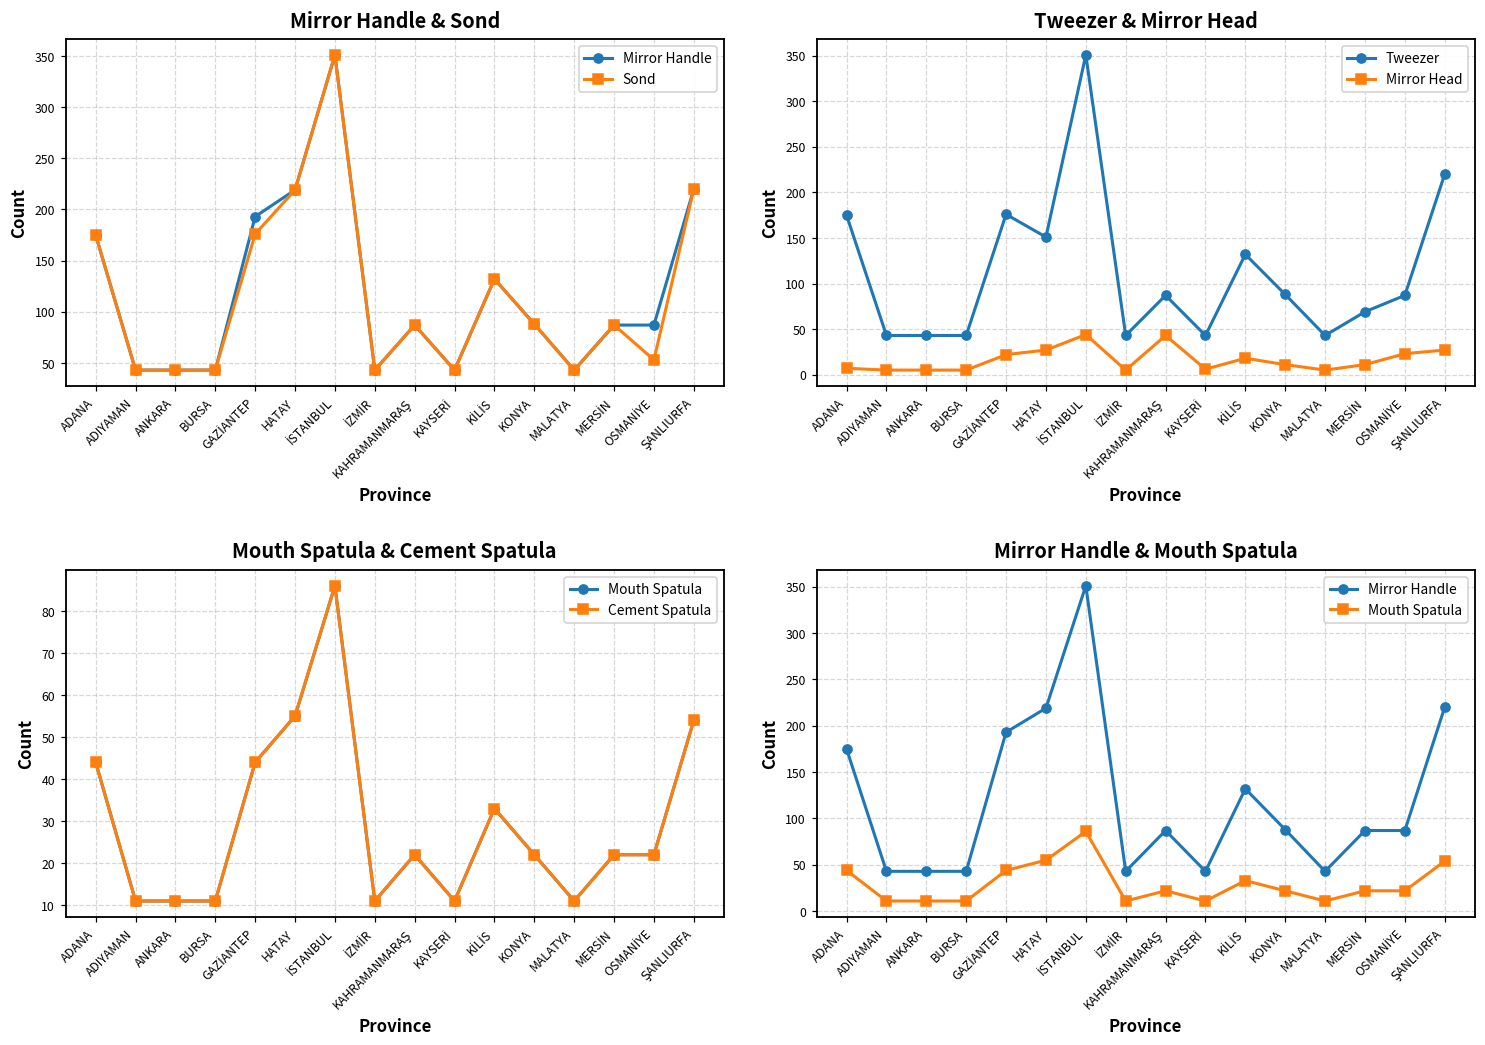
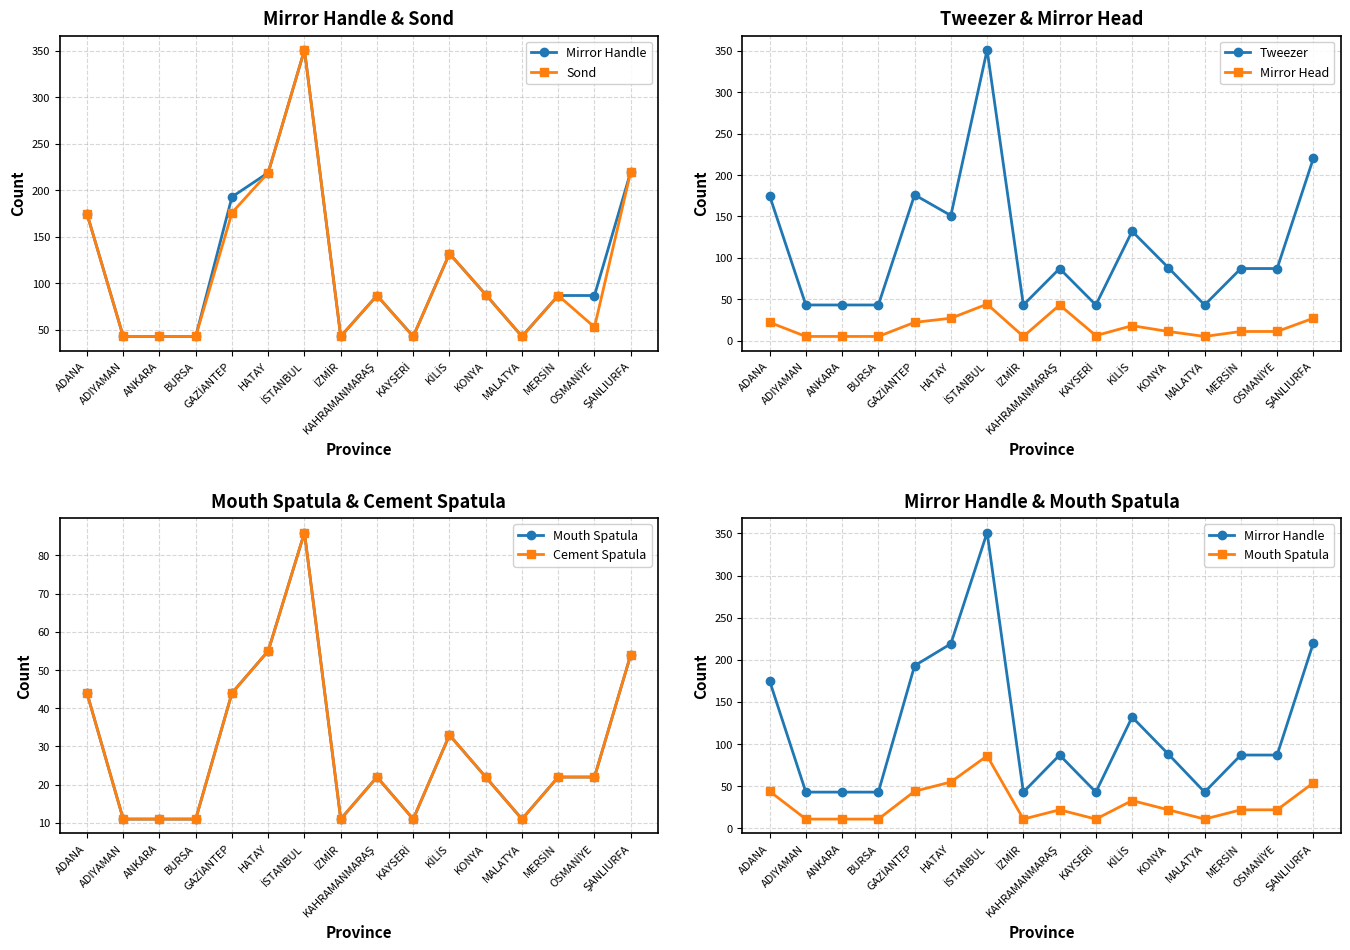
  {
    "Mirror Handle & Sond": {
      "Mirror Handle": {
        "GAZİANTEP": 190,
        "OSMANİYE": 90
      },
      "Sond": {
        "GAZİANTEP": 180,
        "OSMANİYE": 50
      }
    },
    "Tweezer & Mirror Head": {
      "Tweezer": {
        "ADANA": 180,
        "ADIYAMAN": 40,
        "ANKARA": 40,
        "BURSA": 40,
        "GAZİANTEP": 180,
        "HATAY": 150,
        "İSTANBUL": 350,
        "İZMİR": 40,
        "KAHRAMANMARAŞ": 90,
        "KAYSERİ": 40,
        "KİLİS": 130,
        "KONYA": 90,
        "MALATYA": 40,
-       "MERSİN": 70,
+       "MERSİN": 90,
        "OSMANİYE": 90,
        "ŞANLIURFA": 220
      },
      "Mirror Head": {
-       "ADANA": 10,
+       "ADANA": 20,
        "ADIYAMAN": 10,
        "ANKARA": 10,
        "BURSA": 10,
        "GAZİANTEP": 20,
        "HATAY": 30,
        "İSTANBUL": 40,
        "İZMİR": 10,
        "KAHRAMANMARAŞ": 40,
        "KAYSERİ": 10,
        "KİLİS": 20,
        "KONYA": 10,
        "MALATYA": 10,
        "MERSİN": 10,
-       "OSMANİYE": 20,
+       "OSMANİYE": 10,
        "ŞANLIURFA": 30
      }
    },
    "Mouth Spatula & Cement Spatula": {
      "ADANA": 44,
      "ADIYAMAN": 11,
      "ANKARA": 11,
      "BURSA": 11,
      "GAZİANTEP": 44,
      "HATAY": 55,
      "İSTANBUL": 86,
      "İZMİR": 11,
      "KAHRAMANMARAŞ": 22,
      "KAYSERİ": 11,
      "KİLİS": 33,
      "KONYA": 22,
      "MALATYA": 11,
      "MERSİN": 22,
      "OSMANİYE": 22,
      "ŞANLIURFA": 54
    },
    "Mirror Handle & Mouth Spatula": {
      "Mirror Handle": {
        "ADANA": 180,
        "ADIYAMAN": 40,
        "ANKARA": 40,
        "BURSA": 40,
        "GAZİANTEP": 190,
        "HATAY": 220,
        "İSTANBUL": 350,
        "İZMİR": 40,
        "KAHRAMANMARAŞ": 90,
        "KAYSERİ": 40,
        "KİLİS": 130,
        "KONYA": 90,
        "MALATYA": 40,
        "MERSİN": 90,
        "OSMANİYE": 90,
        "ŞANLIURFA": 220
      },
      "Mouth Spatula": {
        "ADANA": 40,
        "ADIYAMAN": 10,
        "ANKARA": 10,
        "BURSA": 10,
        "GAZİANTEP": 40,
        "HATAY": 60,
        "İSTANBUL": 90,
        "İZMİR": 10,
        "KAHRAMANMARAŞ": 20,
        "KAYSERİ": 10,
        "KİLİS": 30,
        "KONYA": 20,
        "MALATYA": 10,
        "MERSİN": 20,
        "OSMANİYE": 20,
        "ŞANLIURFA": 50
      }
    }
  }
